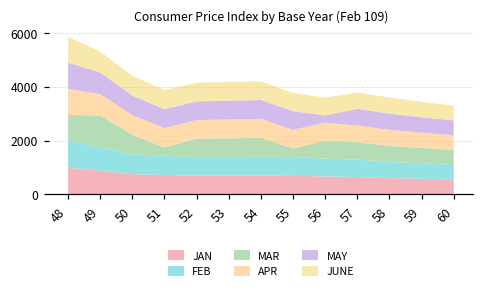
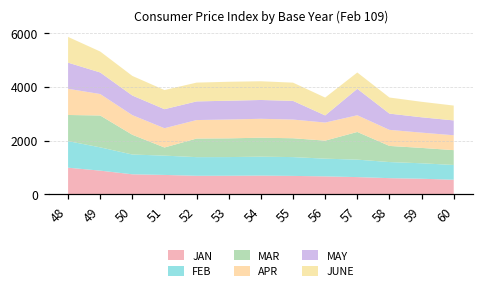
  {
    "FEB": {
      "48": 1000,
      "49": 900,
      "50": 700,
      "51": 700,
      "52": 700,
      "53": 700,
      "54": 700,
      "55": 700,
      "56": 700,
      "57": 600,
      "58": 600,
      "59": 600,
      "60": 500
    },
    "MAR": {
      "48": 1000,
      "49": 1200,
      "50": 700,
      "51": 300,
      "52": 700,
      "53": 700,
      "54": 700,
-     "55": 300,
+     "55": 700,
      "56": 700,
-     "57": 600,
+     "57": 1000,
      "58": 600,
      "59": 600,
      "60": 600
    },
    "MAY": {
      "48": 1000,
      "49": 800,
      "50": 700,
      "51": 700,
      "52": 700,
      "53": 700,
      "54": 700,
      "55": 700,
      "56": 300,
-     "57": 600,
+     "57": 1000,
      "58": 600,
      "59": 600,
      "60": 600
    }
  }
